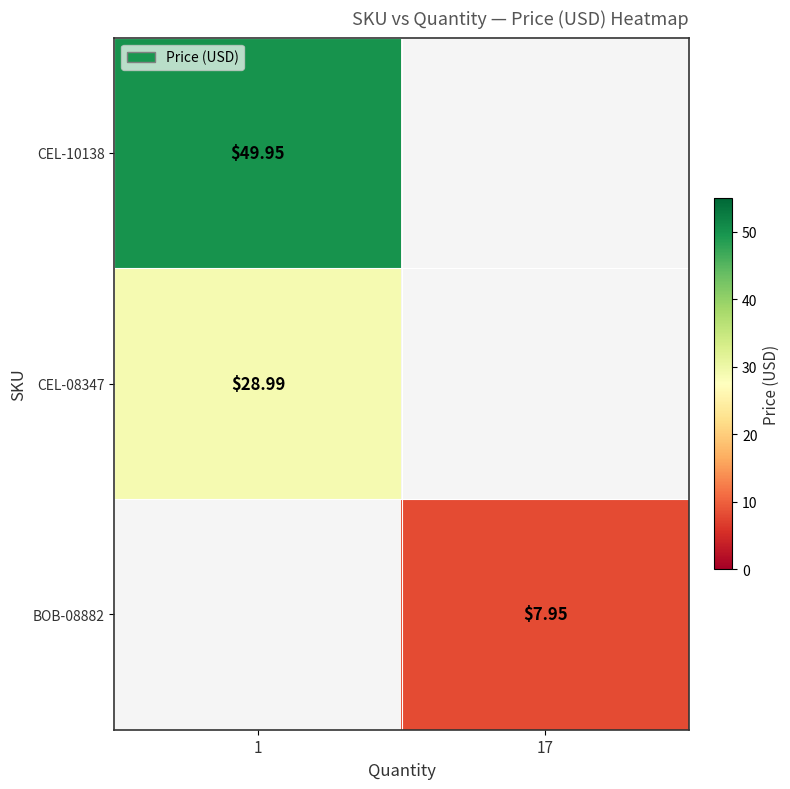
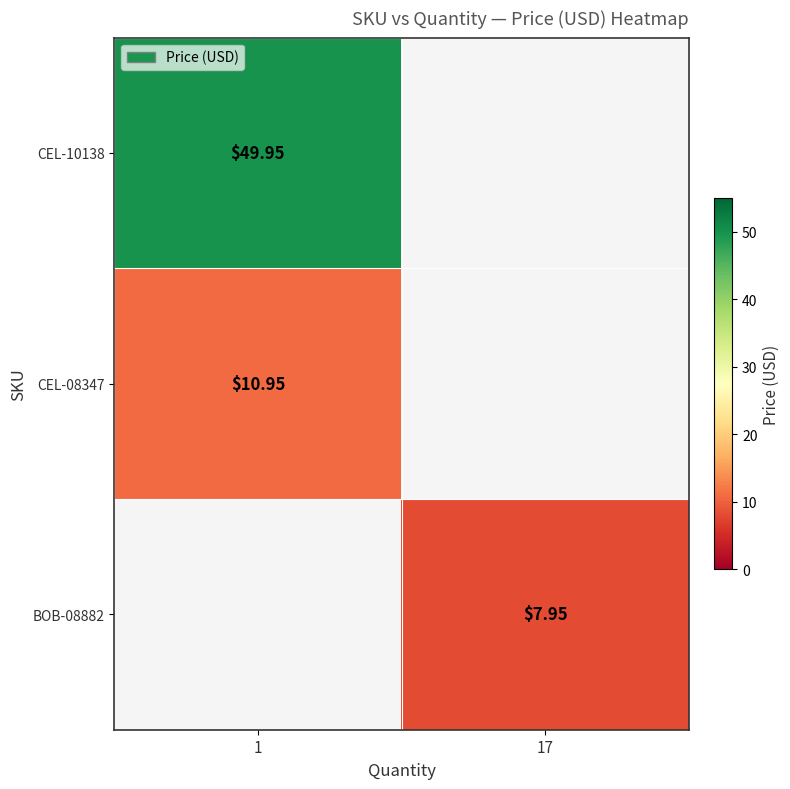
  {
    "CEL-10138": {
      "1": "$49.95"
    },
    "CEL-08347": {
-     "1": "$28.99"
+     "1": "$10.95"
    },
    "BOB-08882": {
      "17": "$7.95"
    }
  }
